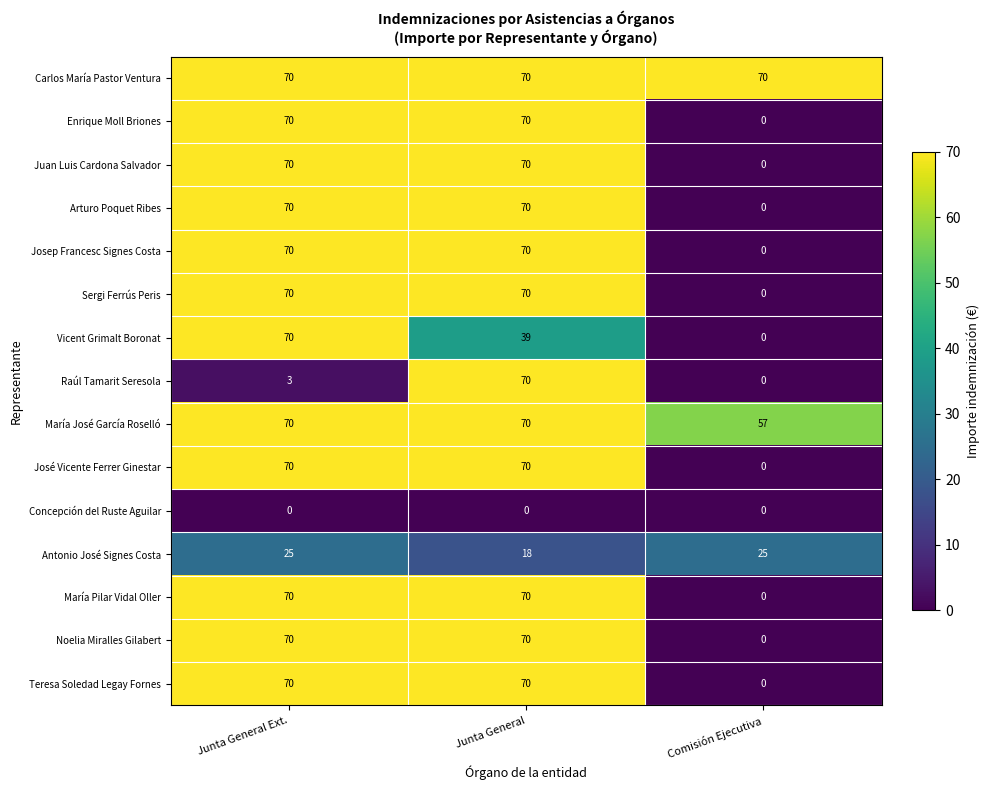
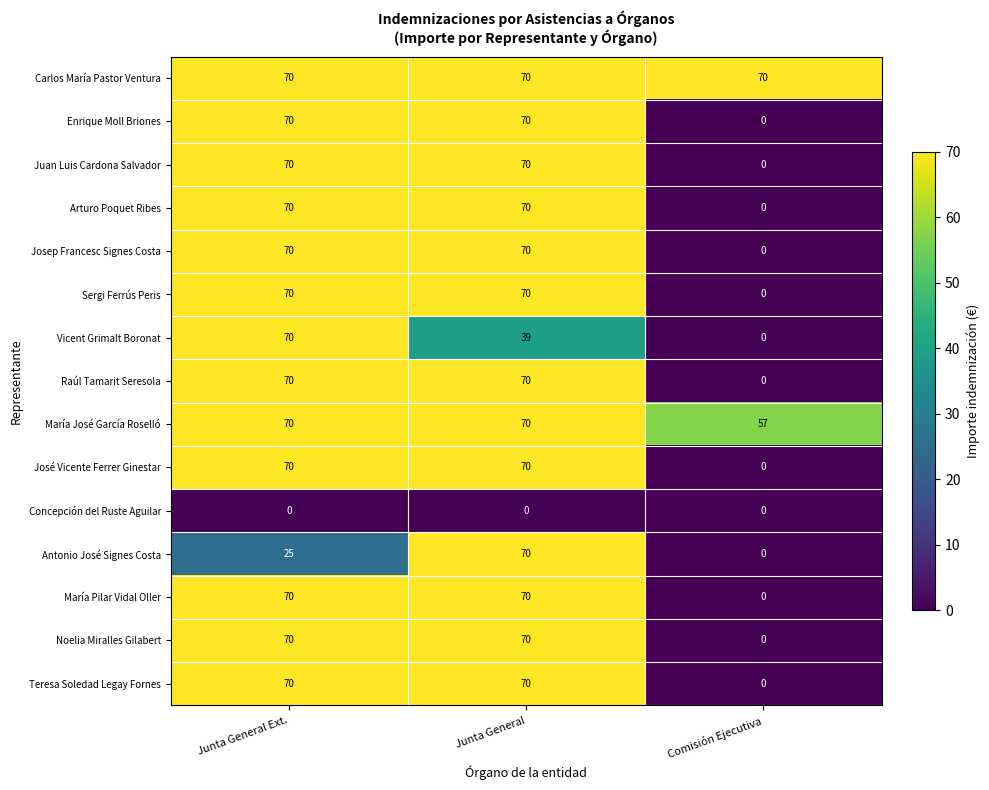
  {
    "Carlos María Pastor Ventura": {
      "Junta General Ext.": 70,
      "Junta General": 70,
      "Comisión Ejecutiva": 70
    },
    "Enrique Moll Briones": {
      "Junta General Ext.": 70,
      "Junta General": 70,
      "Comisión Ejecutiva": 0
    },
    "Juan Luis Cardona Salvador": {
      "Junta General Ext.": 70,
      "Junta General": 70,
      "Comisión Ejecutiva": 0
    },
    "Arturo Poquet Ribes": {
      "Junta General Ext.": 70,
      "Junta General": 70,
      "Comisión Ejecutiva": 0
    },
    "Josep Francesc Signes Costa": {
      "Junta General Ext.": 70,
      "Junta General": 70,
      "Comisión Ejecutiva": 0
    },
    "Sergi Ferrús Peris": {
      "Junta General Ext.": 70,
      "Junta General": 70,
      "Comisión Ejecutiva": 0
    },
    "Vicent Grimalt Boronat": {
      "Junta General Ext.": 70,
      "Junta General": 39,
      "Comisión Ejecutiva": 0
    },
    "Raúl Tamarit Seresola": {
-     "Junta General Ext.": 3,
+     "Junta General Ext.": 70,
      "Junta General": 70,
      "Comisión Ejecutiva": 0
    },
    "María José García Roselló": {
      "Junta General Ext.": 70,
      "Junta General": 70,
      "Comisión Ejecutiva": 57
    },
    "José Vicente Ferrer Ginestar": {
      "Junta General Ext.": 70,
      "Junta General": 70,
      "Comisión Ejecutiva": 0
    },
    "Concepción del Ruste Aguilar": {
      "Junta General Ext.": 0,
      "Junta General": 0,
      "Comisión Ejecutiva": 0
    },
    "Antonio José Signes Costa": {
      "Junta General Ext.": 25,
-     "Junta General": 18,
-     "Comisión Ejecutiva": 25
+     "Junta General": 70,
+     "Comisión Ejecutiva": 0
    },
    "María Pilar Vidal Oller": {
      "Junta General Ext.": 70,
      "Junta General": 70,
      "Comisión Ejecutiva": 0
    },
    "Noelia Miralles Gilabert": {
      "Junta General Ext.": 70,
      "Junta General": 70,
      "Comisión Ejecutiva": 0
    },
    "Teresa Soledad Legay Fornes": {
      "Junta General Ext.": 70,
      "Junta General": 70,
      "Comisión Ejecutiva": 0
    }
  }
